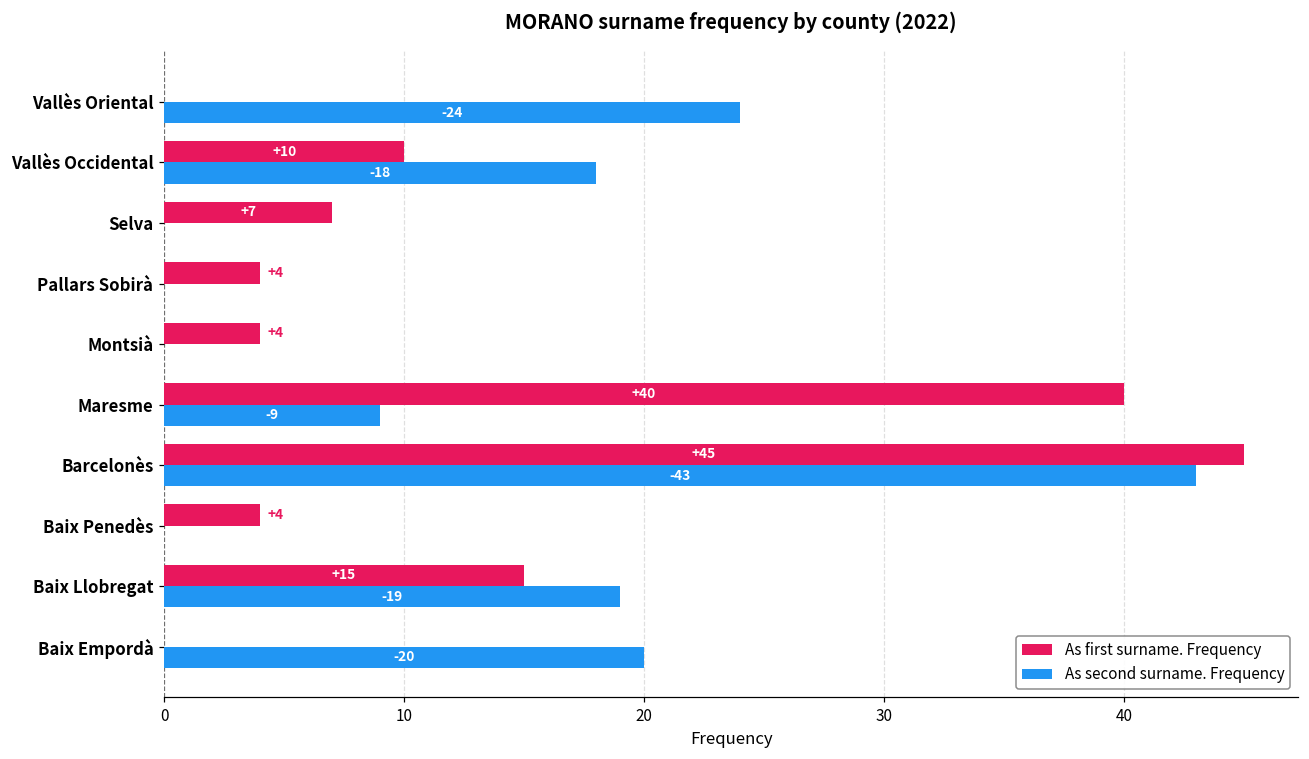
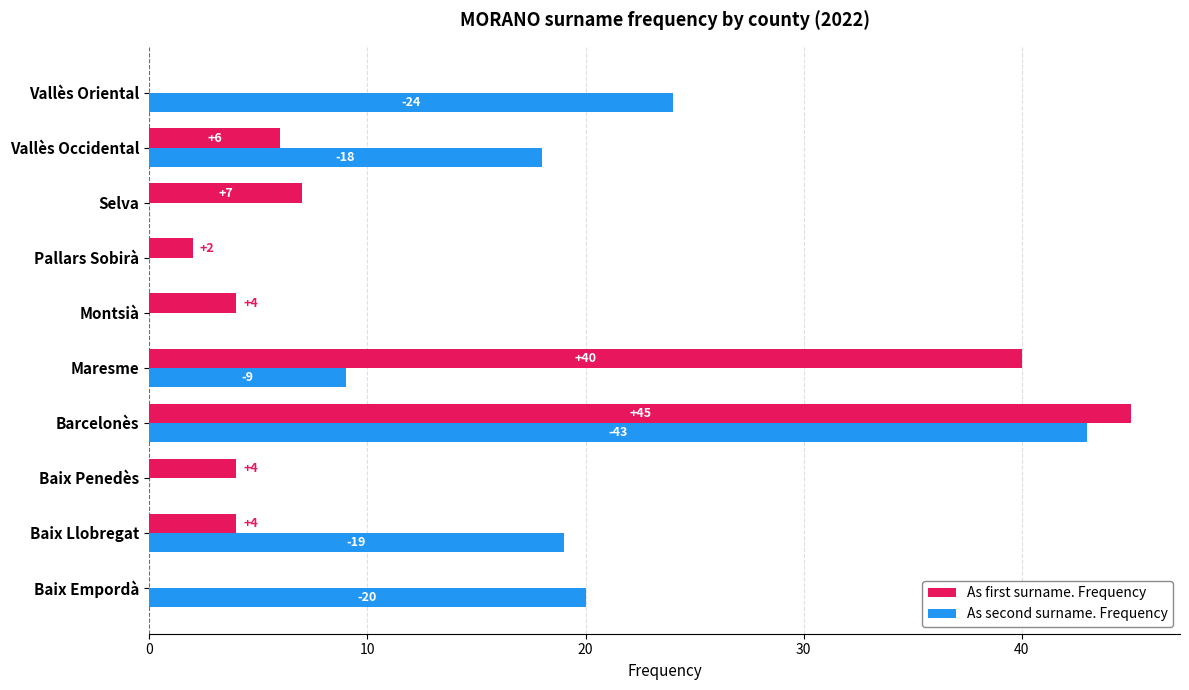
  {
    "As first surname. Frequency": {
-     "Vallès Occidental": "+10",
+     "Vallès Occidental": "+6",
      "Selva": "+7",
-     "Pallars Sobirà": "+4",
+     "Pallars Sobirà": "+2",
      "Montsià": "+4",
      "Maresme": "+40",
      "Barcelonès": "+45",
      "Baix Penedès": "+4",
-     "Baix Llobregat": "+15"
+     "Baix Llobregat": "+4"
    },
    "As second surname. Frequency": {
      "Selva": "0.0",
      "Pallars Sobirà": "0.0",
      "Montsià": "0.0",
      "Baix Penedès": "0.0"
    }
  }
